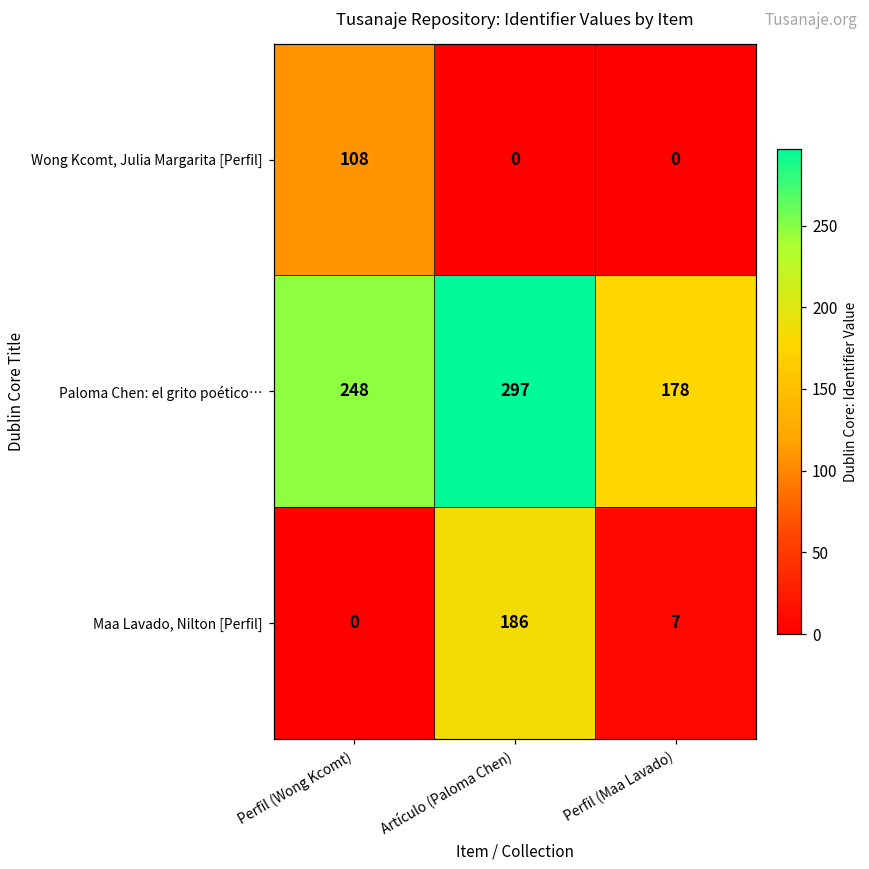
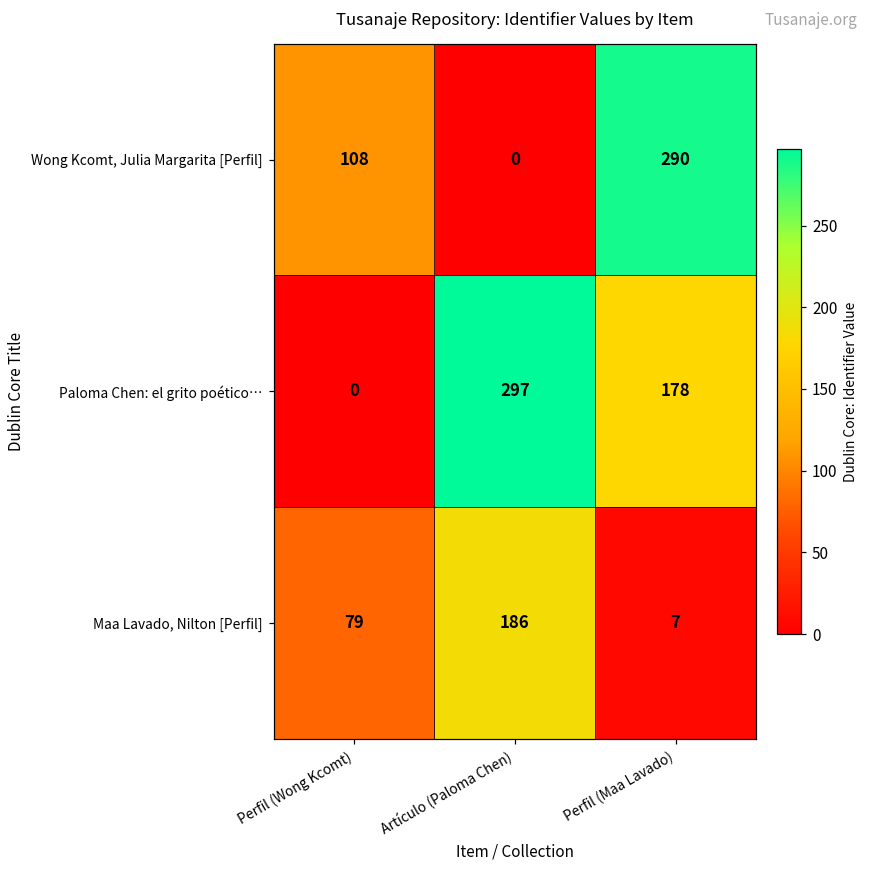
  {
    "Wong Kcomt, Julia Margarita [Perfil]": {
      "Perfil (Wong Kcomt)": 108,
      "Artículo (Paloma Chen)": 0,
-     "Perfil (Maa Lavado)": 0
+     "Perfil (Maa Lavado)": 290
    },
    "Paloma Chen: el grito poético…": {
-     "Perfil (Wong Kcomt)": 248,
+     "Perfil (Wong Kcomt)": 0,
      "Artículo (Paloma Chen)": 297,
      "Perfil (Maa Lavado)": 178
    },
    "Maa Lavado, Nilton [Perfil]": {
-     "Perfil (Wong Kcomt)": 0,
+     "Perfil (Wong Kcomt)": 79,
      "Artículo (Paloma Chen)": 186,
      "Perfil (Maa Lavado)": 7
    }
  }
